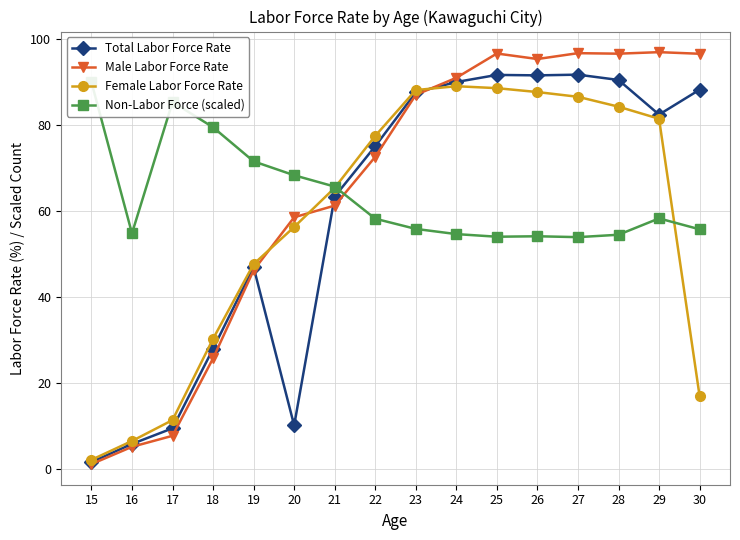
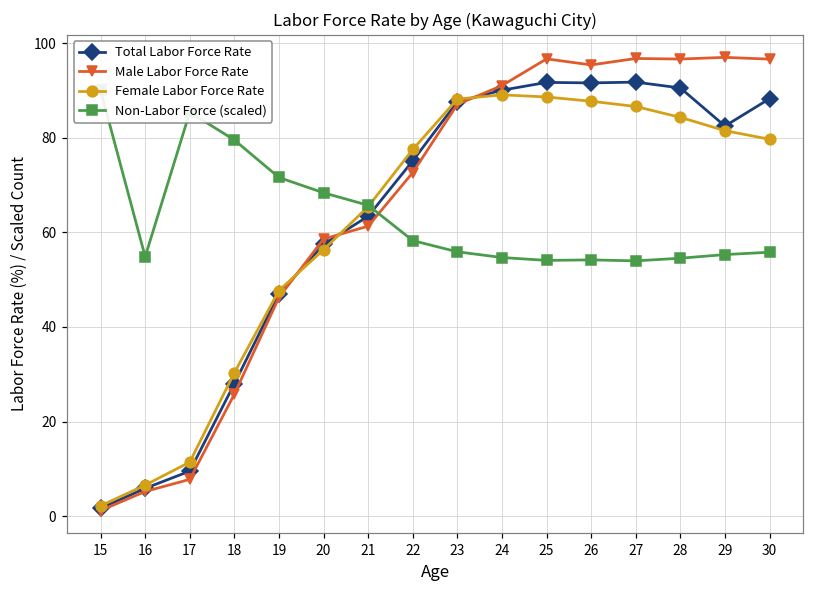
  {
    "Total Labor Force Rate": {
      "16": 6,
      "17": 10,
      "18": 28,
      "19": 47,
-     "20": 10,
+     "20": 57,
      "21": 63,
      "22": 75,
      "24": 90,
      "25": 92,
      "26": 92,
      "27": 92,
      "28": 91,
      "29": 82,
      "30": 88
    },
    "Male Labor Force Rate": {
      "16": 5,
      "17": 8,
      "18": 26,
      "19": 46,
      "20": 59,
      "21": 61,
      "22": 73,
      "24": 91,
      "25": 97,
      "26": 95,
      "27": 97,
      "28": 97,
      "29": 97,
      "30": 97
    },
    "Female Labor Force Rate": {
      "16": 7,
      "17": 11,
      "18": 30,
      "19": 48,
      "20": 56,
      "22": 78,
      "24": 89,
      "25": 89,
      "26": 88,
      "27": 87,
      "28": 84,
      "29": 81,
-     "30": 17
+     "30": 80
    },
    "Non-Labor Force (scaled)": {
      "16": 55,
      "18": 80,
      "19": 72,
      "20": 68,
      "22": 58,
      "23": 56,
      "24": 55,
      "25": 54,
      "26": 54,
      "27": 54,
      "28": 55,
-     "29": 58,
+     "29": 55,
      "30": 56
    }
  }
